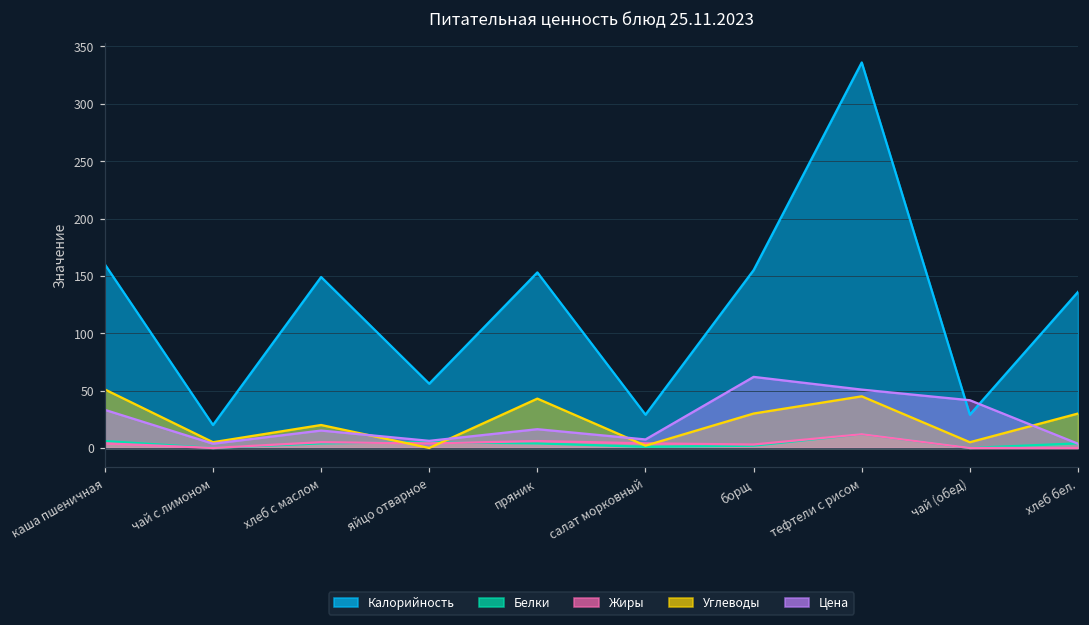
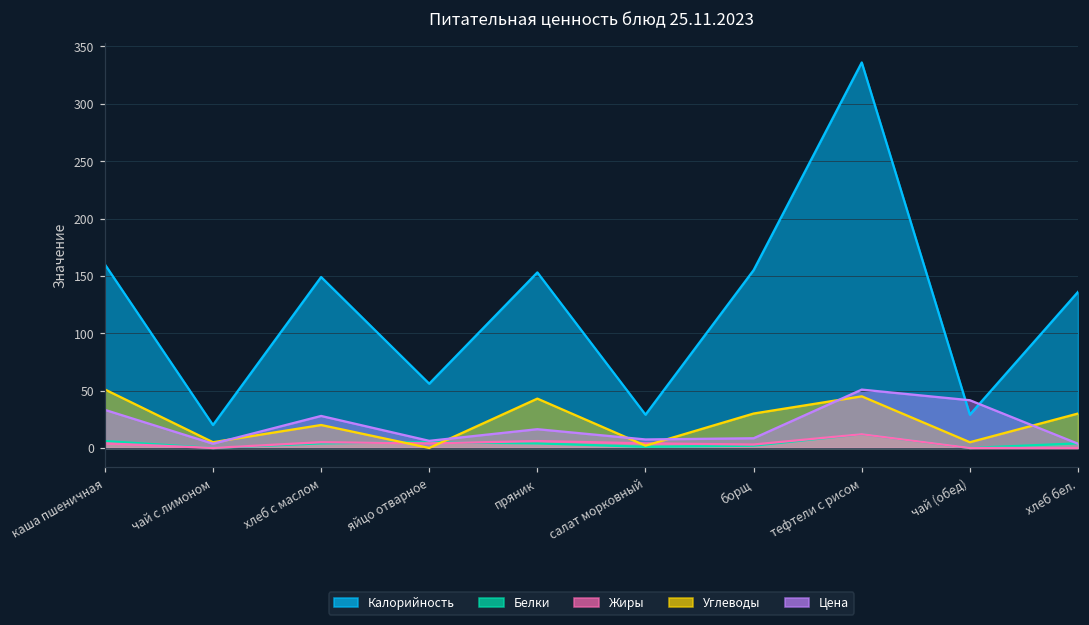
  {
    "Калорийность": {
      "каша пшеничная": 160,
      "чай с лимоном": 20,
      "хлеб с маслом": 149,
      "яйцо отварное": 56,
      "пряник": 153,
      "салат морковный": 29,
      "борщ": 155,
      "тефтели с рисом": 336,
      "чай (обед)": 29,
      "хлеб бел.": 136
    },
    "Жиры": {
      "хлеб бел.": 0
    },
    "Углеводы": {
      "каша пшеничная": 51,
      "хлеб с маслом": 20,
      "яйцо отварное": 0,
      "пряник": 43,
      "борщ": 30,
      "тефтели с рисом": 45,
      "чай (обед)": 5,
      "хлеб бел.": 30
    },
    "Цена": {
      "каша пшеничная": 33,
-     "хлеб с маслом": 15,
+     "хлеб с маслом": 28,
      "пряник": 16,
      "салат морковный": 7,
-     "борщ": 62,
+     "борщ": 8,
      "тефтели с рисом": 51,
      "чай (обед)": 42
    }
  }
